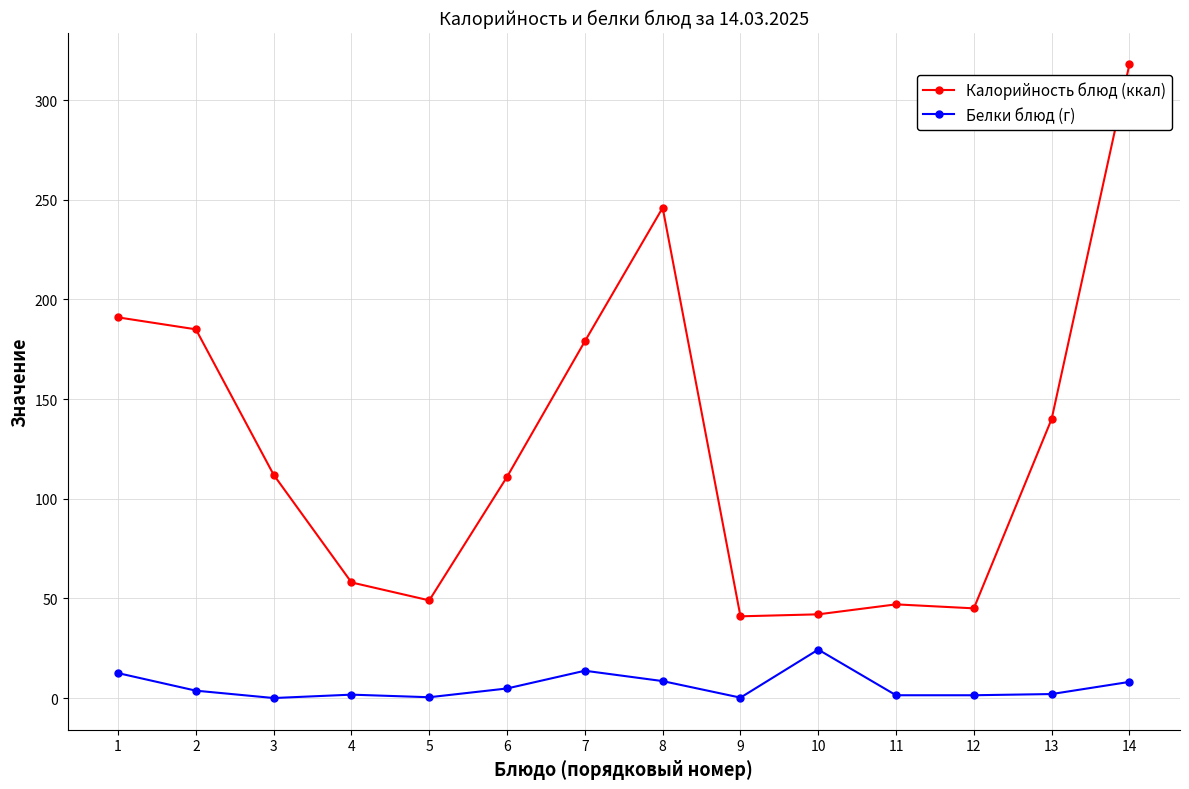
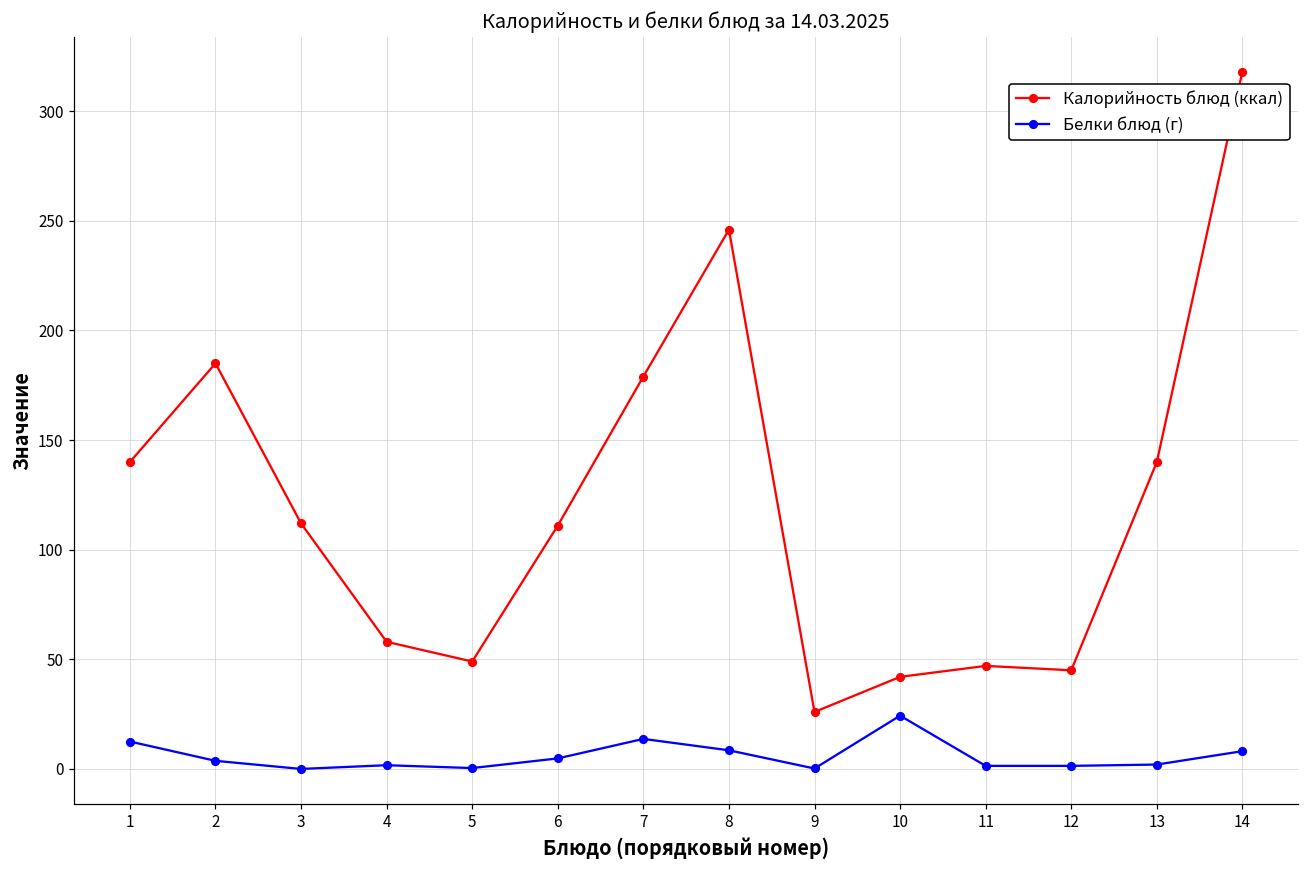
  {
    "Калорийность блюд (ккал)": {
-     "1": 191,
+     "1": 140,
      "2": 185,
      "3": 112,
      "4": 58,
      "5": 49,
      "6": 111,
      "7": 179,
      "8": 246,
-     "9": 41,
+     "9": 26,
      "10": 42,
      "11": 47,
      "12": 45,
      "13": 140,
      "14": 318
    },
    "Белки блюд (г)": {
      "1": 13,
      "2": 4,
      "3": 0,
      "4": 2,
      "5": 0,
      "6": 5,
      "7": 14,
      "8": 9,
      "9": 0,
      "10": 24,
      "11": 1,
      "12": 1,
      "13": 2,
      "14": 8
    }
  }
